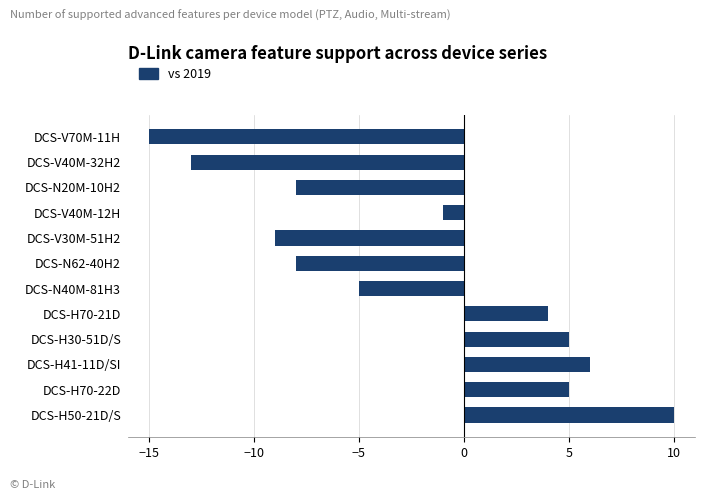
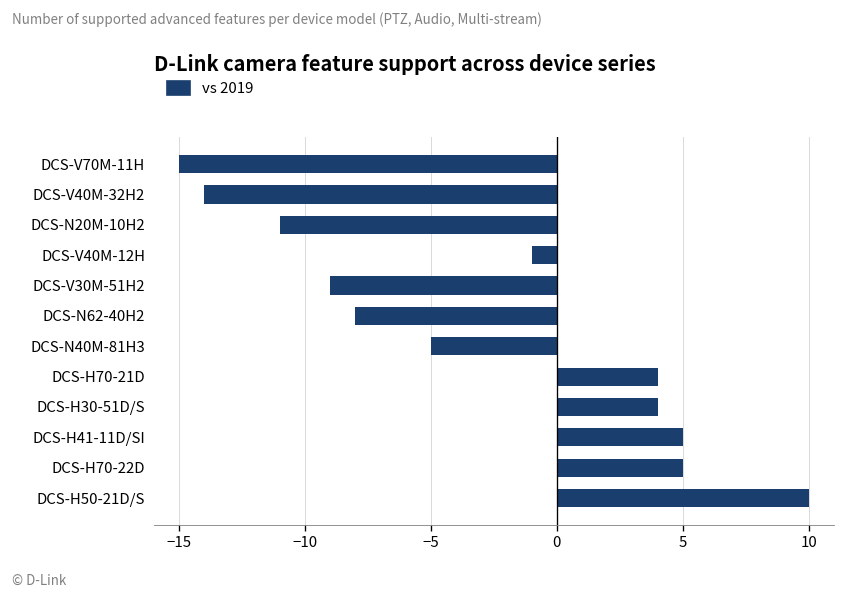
  {
    "DCS-V70M-11H": -15,
-   "DCS-V40M-32H2": -13,
-   "DCS-N20M-10H2": -8,
+   "DCS-V40M-32H2": -14,
+   "DCS-N20M-10H2": -11,
    "DCS-V40M-12H": -1,
    "DCS-V30M-51H2": -9,
    "DCS-N62-40H2": -8,
    "DCS-N40M-81H3": -5,
    "DCS-H70-21D": 4,
-   "DCS-H30-51D/S": 5,
-   "DCS-H41-11D/SI": 6,
+   "DCS-H30-51D/S": 4,
+   "DCS-H41-11D/SI": 5,
    "DCS-H70-22D": 5,
    "DCS-H50-21D/S": 10
  }
